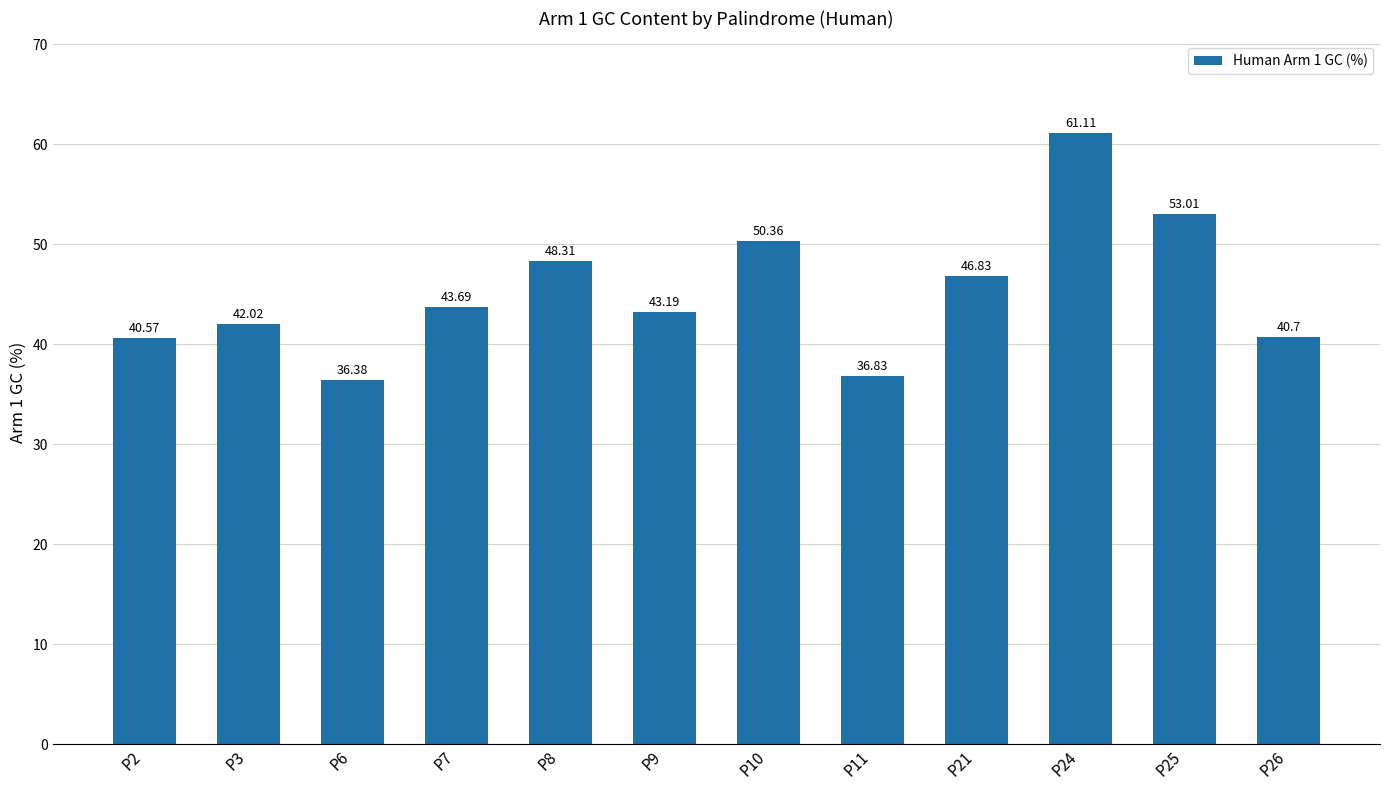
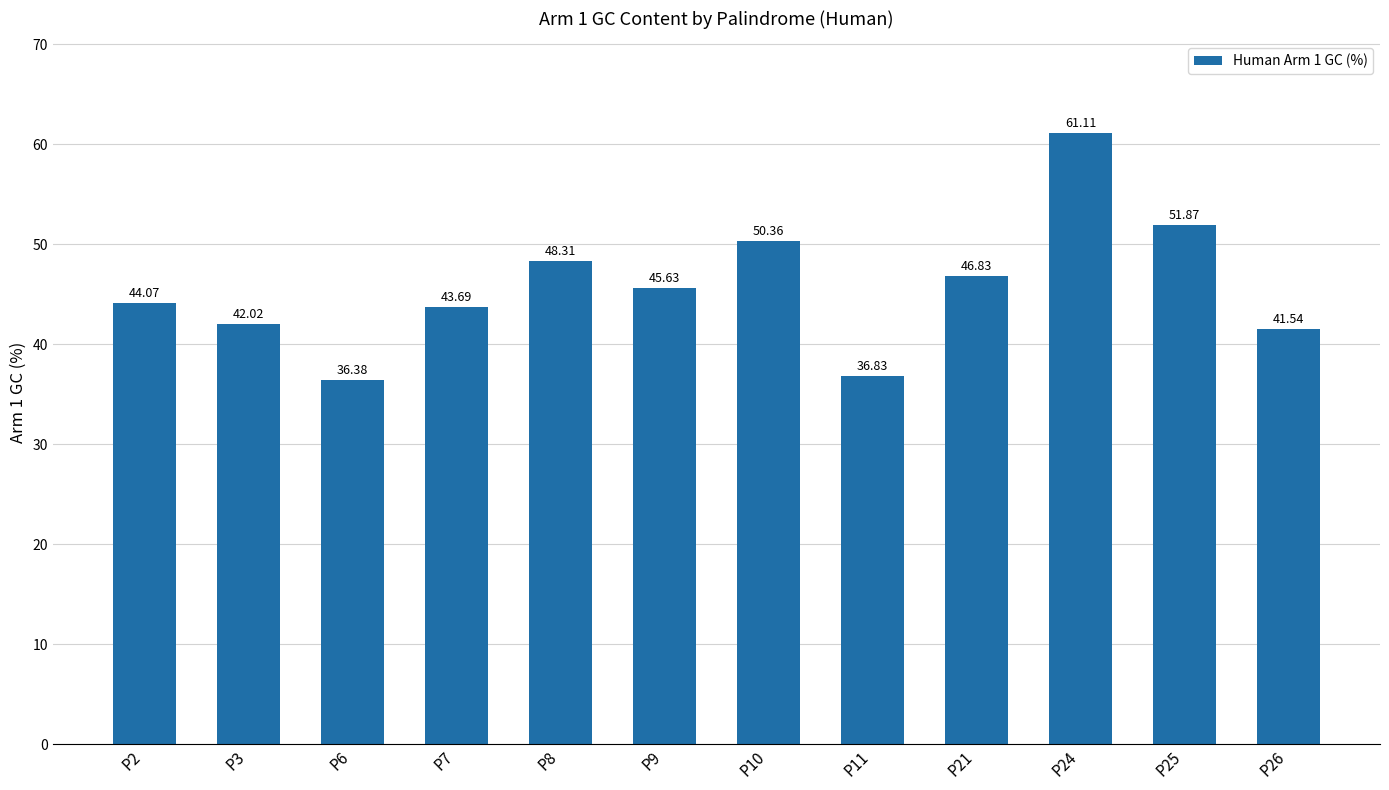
  {
-   "P2": 40.57,
+   "P2": 44.07,
    "P3": 42.02,
    "P6": 36.38,
    "P7": 43.69,
    "P8": 48.31,
-   "P9": 43.19,
+   "P9": 45.63,
    "P10": 50.36,
    "P11": 36.83,
    "P21": 46.83,
    "P24": 61.11,
-   "P25": 53.01,
-   "P26": 40.7
+   "P25": 51.87,
+   "P26": 41.54
  }
